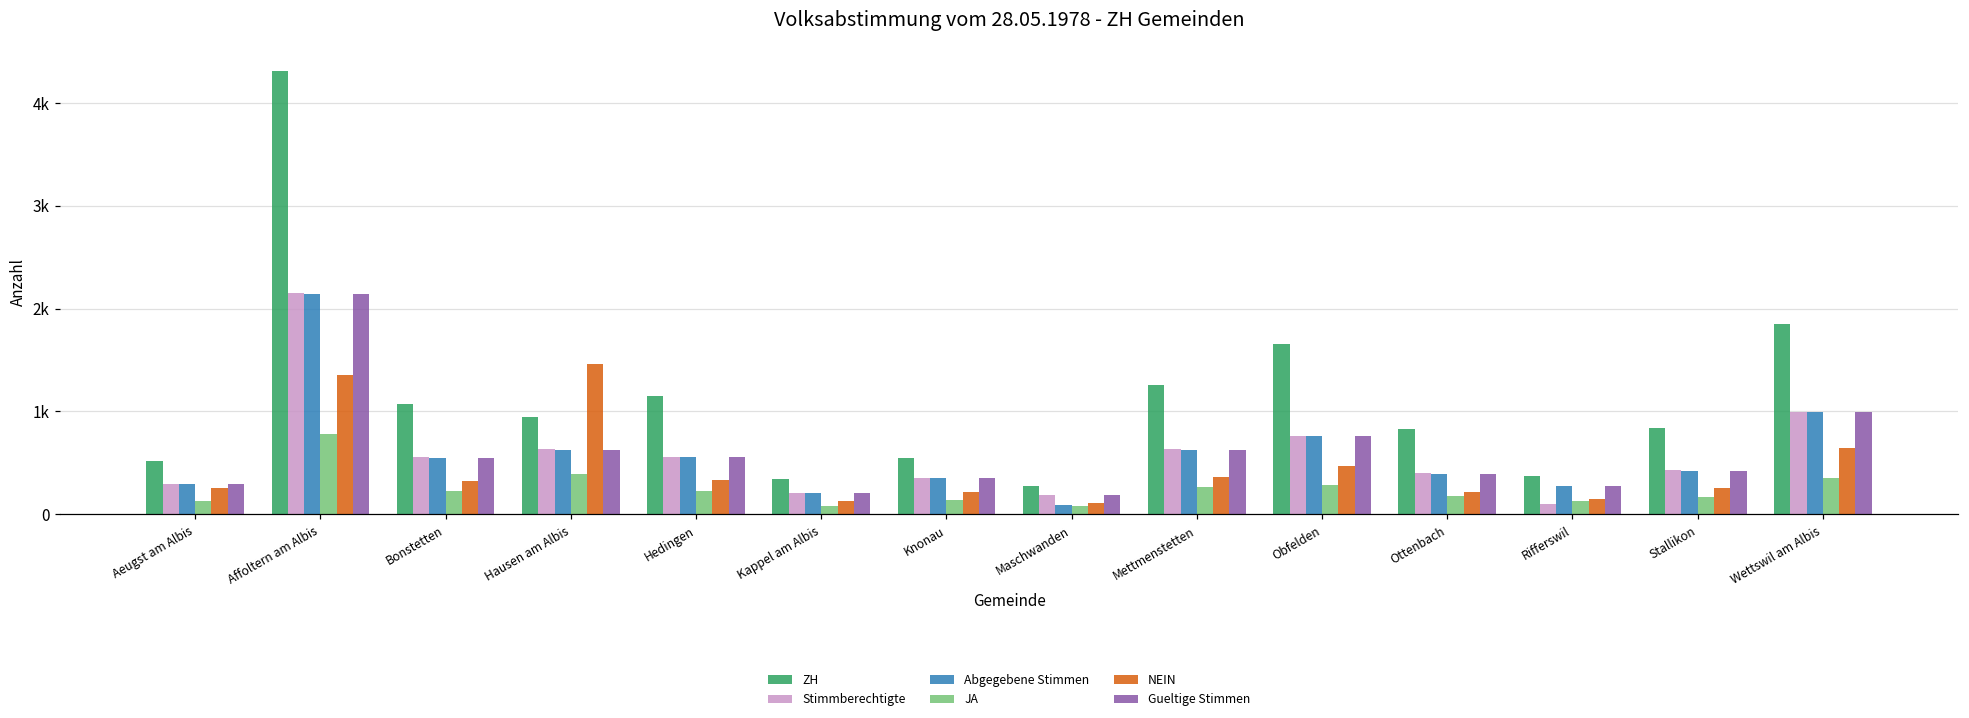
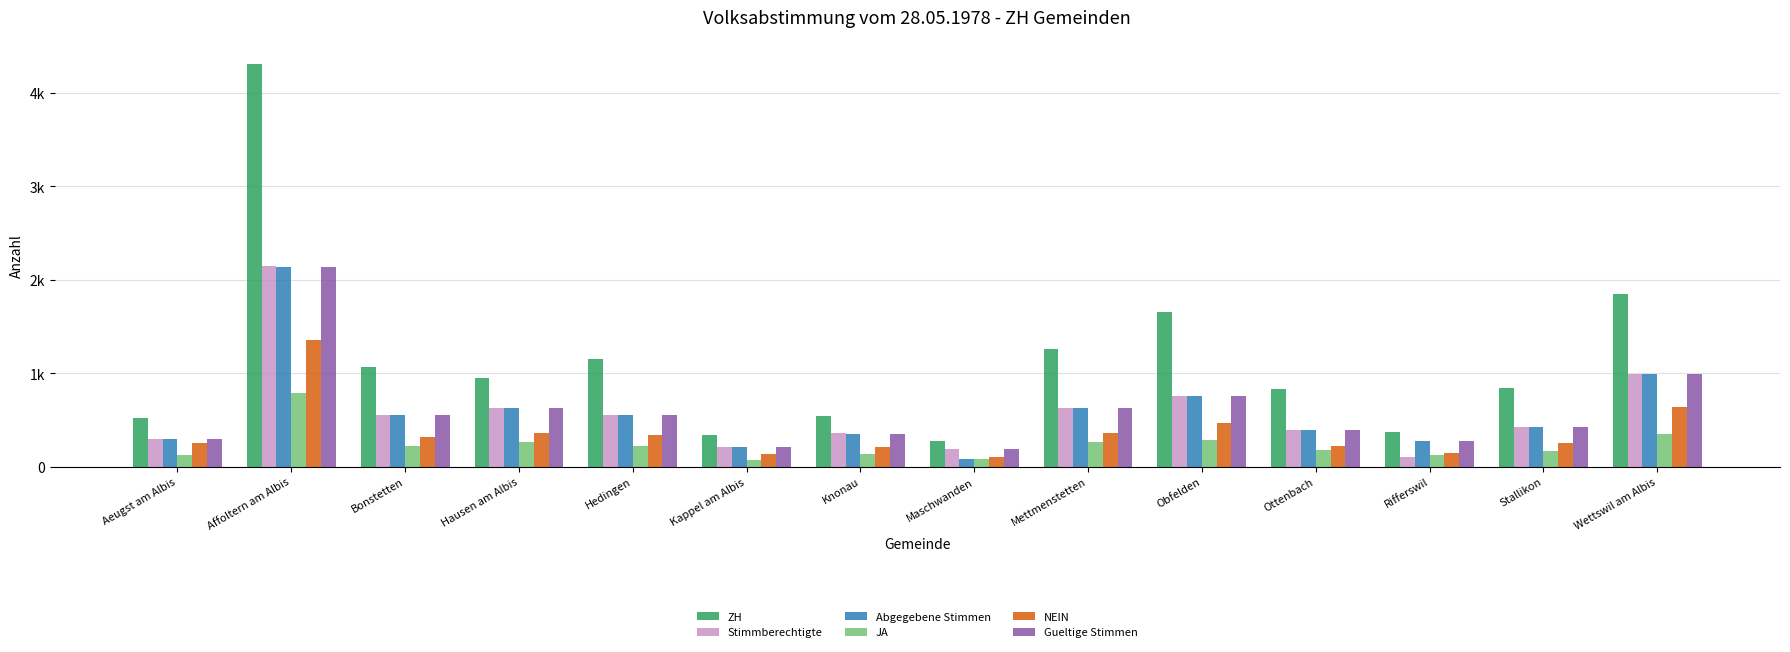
  {
    "ZH": {
      "Aeugst am Albis": 500,
      "Affoltern am Albis": 4300,
      "Bonstetten": 1100,
      "Hausen am Albis": 900,
      "Hedingen": 1200,
      "Kappel am Albis": 300,
      "Knonau": 500,
      "Maschwanden": 300,
      "Mettmenstetten": 1300,
      "Obfelden": 1700,
      "Ottenbach": 800,
      "Rifferswil": 400,
      "Stallikon": 800,
      "Wettswil am Albis": 1800
    },
    "Stimmberechtigte": {
      "Aeugst am Albis": 300,
      "Affoltern am Albis": 2100,
      "Bonstetten": 600,
      "Hausen am Albis": 600,
      "Hedingen": 600,
      "Kappel am Albis": 200,
      "Knonau": 400,
      "Maschwanden": 200,
      "Mettmenstetten": 600,
      "Obfelden": 800,
      "Ottenbach": 400,
      "Rifferswil": 100,
      "Stallikon": 400,
      "Wettswil am Albis": 1000
    },
    "Abgegebene Stimmen": {
      "Aeugst am Albis": 300,
      "Affoltern am Albis": 2100,
      "Bonstetten": 500,
      "Hausen am Albis": 600,
      "Hedingen": 600,
      "Kappel am Albis": 200,
      "Knonau": 400,
      "Maschwanden": 100,
      "Mettmenstetten": 600,
      "Obfelden": 800,
      "Ottenbach": 400,
      "Rifferswil": 300,
      "Stallikon": 400,
      "Wettswil am Albis": 1000
    },
    "JA": {
      "Aeugst am Albis": 100,
      "Affoltern am Albis": 800,
      "Bonstetten": 200,
-     "Hausen am Albis": 400,
+     "Hausen am Albis": 300,
      "Hedingen": 200,
      "Kappel am Albis": 100,
      "Knonau": 100,
      "Maschwanden": 100,
      "Mettmenstetten": 300,
      "Obfelden": 300,
      "Ottenbach": 200,
      "Rifferswil": 100,
      "Stallikon": 200,
      "Wettswil am Albis": 400
    },
    "NEIN": {
      "Aeugst am Albis": 300,
      "Affoltern am Albis": 1400,
      "Bonstetten": 300,
-     "Hausen am Albis": 1500,
+     "Hausen am Albis": 400,
      "Hedingen": 300,
      "Kappel am Albis": 100,
      "Knonau": 200,
      "Maschwanden": 100,
      "Mettmenstetten": 400,
      "Obfelden": 500,
      "Ottenbach": 200,
      "Rifferswil": 100,
      "Stallikon": 300,
      "Wettswil am Albis": 600
    },
    "Gueltige Stimmen": {
      "Aeugst am Albis": 300,
      "Affoltern am Albis": 2100,
      "Bonstetten": 500,
      "Hausen am Albis": 600,
      "Hedingen": 600,
      "Kappel am Albis": 200,
      "Knonau": 400,
      "Maschwanden": 200,
      "Mettmenstetten": 600,
      "Obfelden": 800,
      "Ottenbach": 400,
      "Rifferswil": 300,
      "Stallikon": 400,
      "Wettswil am Albis": 1000
    }
  }
